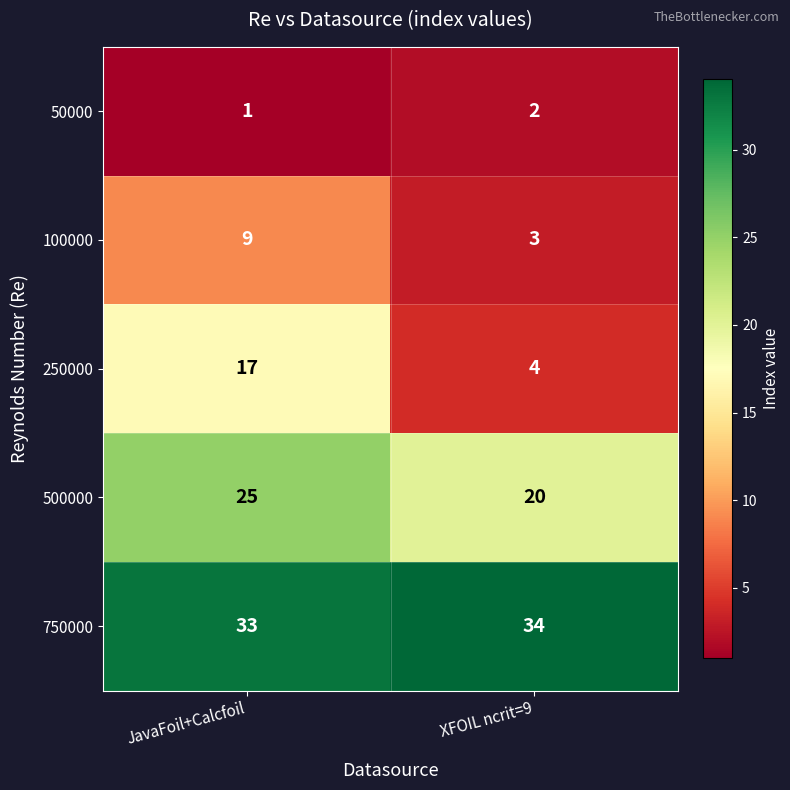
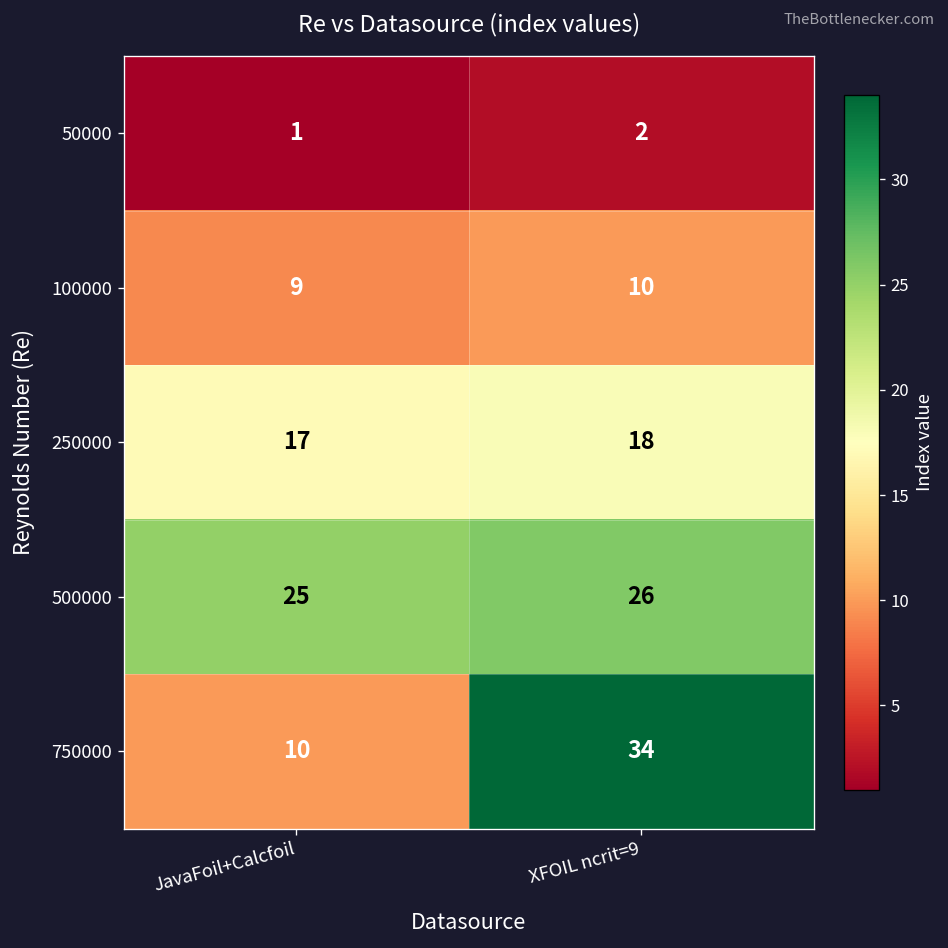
  {
    "50000": {
      "JavaFoil+Calcfoil": 1,
      "XFOIL ncrit=9": 2
    },
    "100000": {
      "JavaFoil+Calcfoil": 9,
-     "XFOIL ncrit=9": 3
+     "XFOIL ncrit=9": 10
    },
    "250000": {
      "JavaFoil+Calcfoil": 17,
-     "XFOIL ncrit=9": 4
+     "XFOIL ncrit=9": 18
    },
    "500000": {
      "JavaFoil+Calcfoil": 25,
-     "XFOIL ncrit=9": 20
+     "XFOIL ncrit=9": 26
    },
    "750000": {
-     "JavaFoil+Calcfoil": 33,
+     "JavaFoil+Calcfoil": 10,
      "XFOIL ncrit=9": 34
    }
  }
